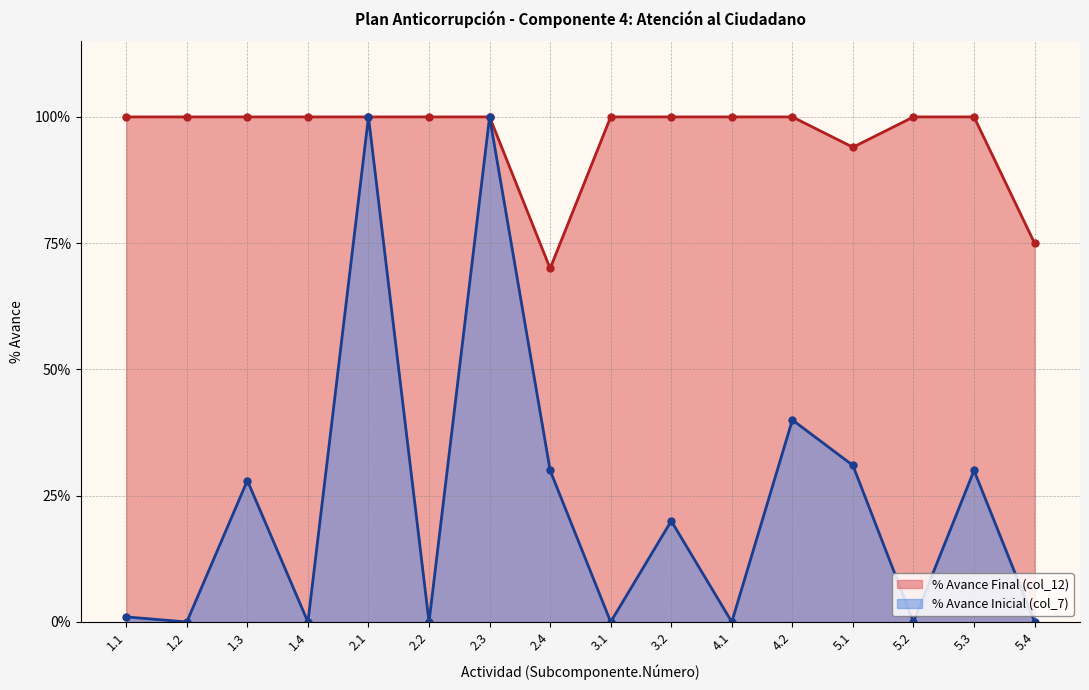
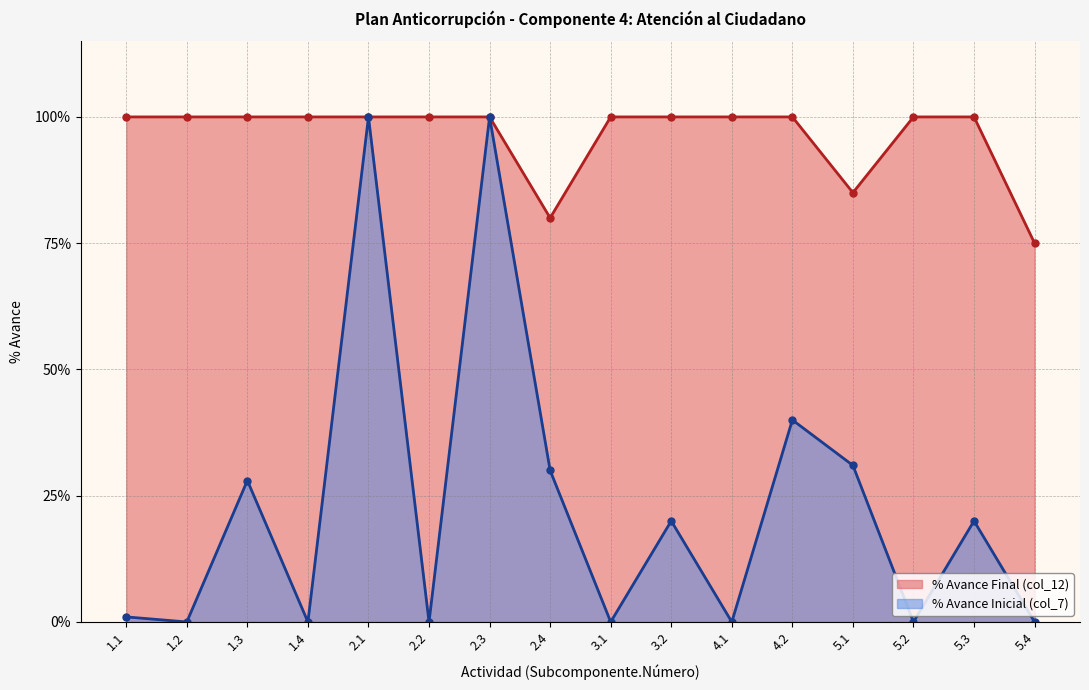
  {
    "% Avance Final (col_12)": {
      "1.1": "100%",
      "1.2": "100%",
      "1.3": "100%",
      "1.4": "100%",
      "2.2": "100%",
-     "2.4": "70%",
+     "2.4": "80%",
      "3.1": "100%",
      "3.2": "100%",
      "4.1": "100%",
      "4.2": "100%",
-     "5.1": "94%",
+     "5.1": "85%",
      "5.2": "100%",
      "5.3": "100%",
      "5.4": "75%"
    },
    "% Avance Inicial (col_7)": {
      "1.1": "1%",
      "1.2": "0%",
      "1.3": "28%",
      "1.4": "0%",
      "2.2": "0%",
      "2.4": "30%",
      "3.1": "0%",
      "3.2": "20%",
      "4.1": "0%",
      "4.2": "40%",
      "5.1": "31%",
      "5.2": "0%",
-     "5.3": "30%",
+     "5.3": "20%",
      "5.4": "0%"
    }
  }
